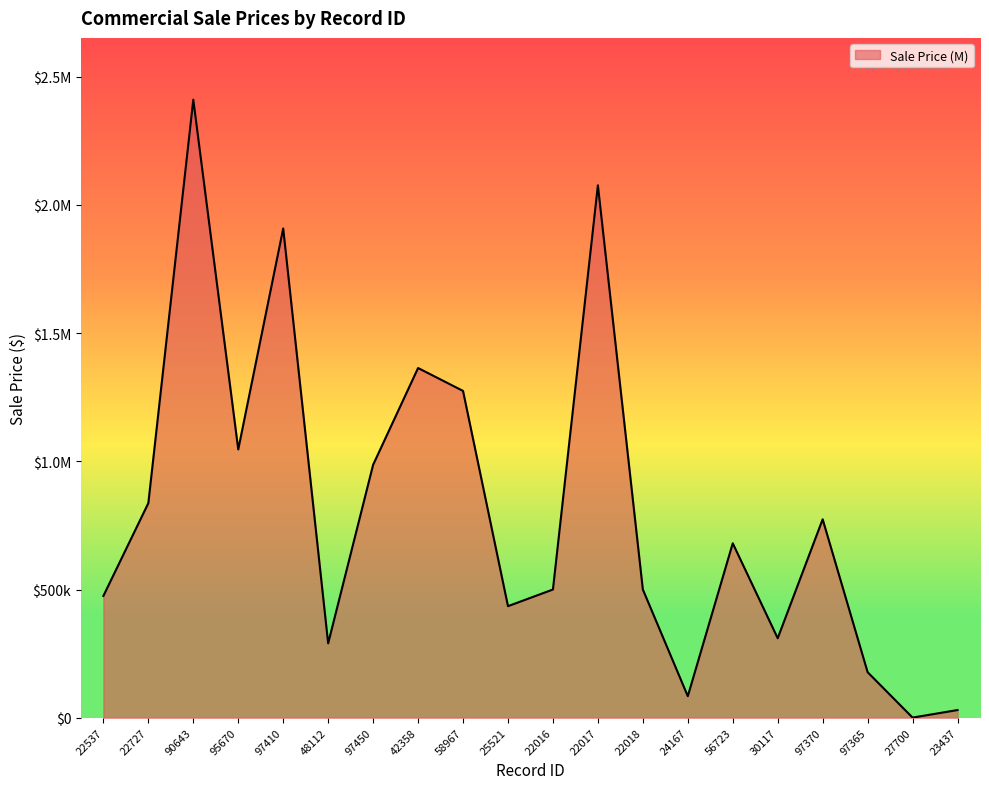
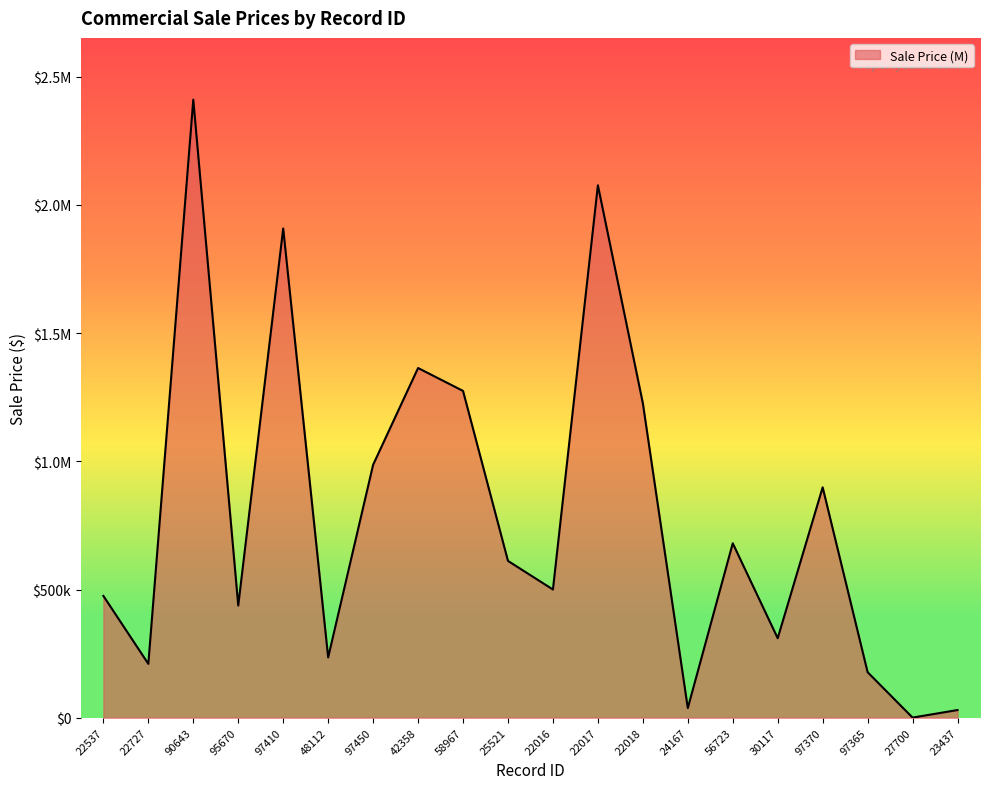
  {
    "22537": "$480000",
-   "22727": "$840000",
+   "22727": "$210000",
    "90643": "$2410000",
-   "95670": "$1050000",
+   "95670": "$440000",
    "97410": "$1910000",
-   "48112": "$290000",
+   "48112": "$240000",
    "97450": "$990000",
    "42358": "$1360000",
    "58967": "$1270000",
-   "25521": "$440000",
+   "25521": "$610000",
    "22016": "$500000",
    "22017": "$2080000",
-   "22018": "$500000",
-   "24167": "$80000",
+   "22018": "$1230000",
+   "24167": "$40000",
    "56723": "$680000",
    "30117": "$310000",
-   "97370": "$770000",
+   "97370": "$900000",
    "97365": "$180000",
    "27700": "$0",
    "23437": "$30000"
  }
